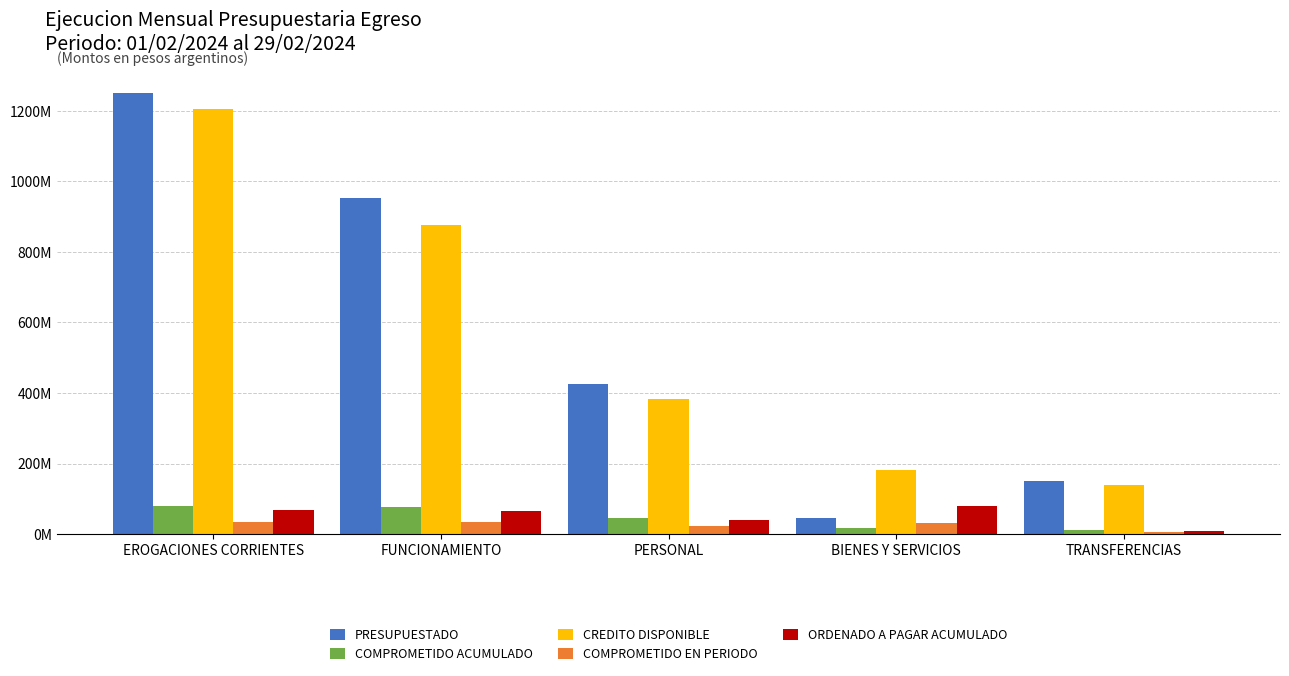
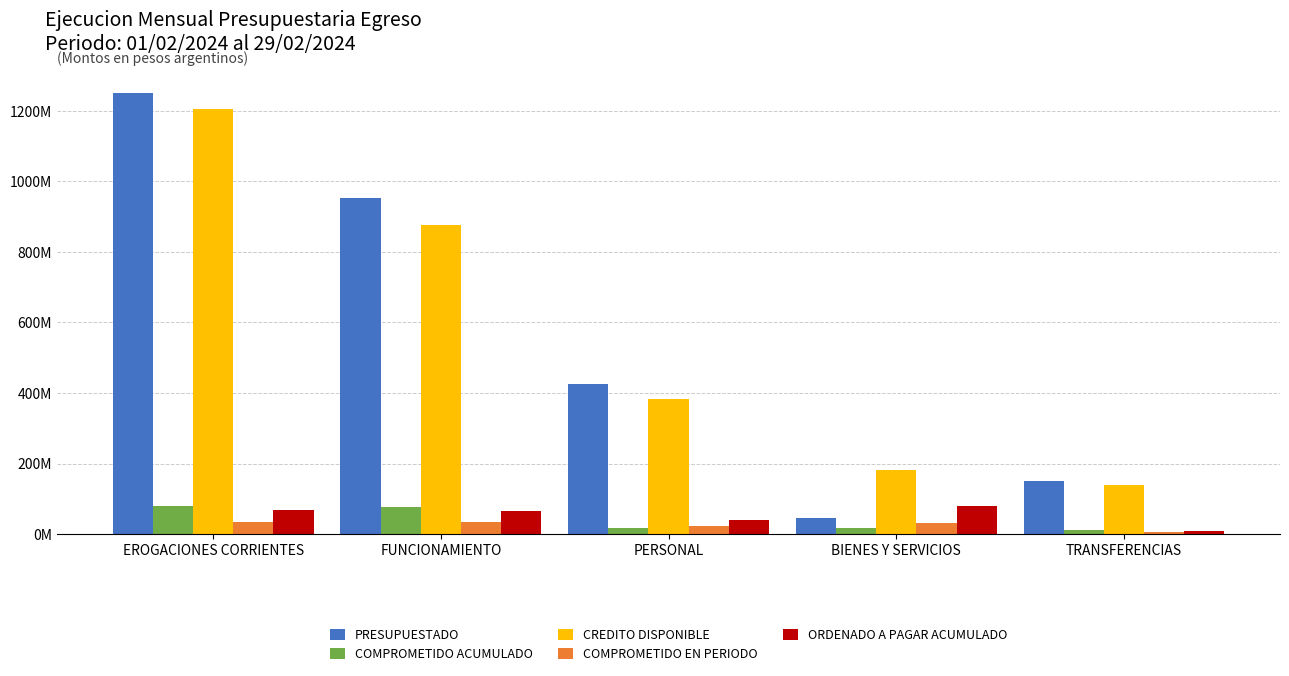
  {
    "PRESUPUESTADO": {
      "EROGACIONES CORRIENTES": 1250000000,
      "FUNCIONAMIENTO": 950000000,
      "PERSONAL": 430000000,
      "BIENES Y SERVICIOS": 50000000,
      "TRANSFERENCIAS": 150000000
    },
    "COMPROMETIDO ACUMULADO": {
      "EROGACIONES CORRIENTES": 80000000,
      "FUNCIONAMIENTO": 80000000,
-     "PERSONAL": 50000000,
+     "PERSONAL": 20000000,
      "BIENES Y SERVICIOS": 20000000,
      "TRANSFERENCIAS": 10000000
    },
    "CREDITO DISPONIBLE": {
      "EROGACIONES CORRIENTES": 1210000000,
      "FUNCIONAMIENTO": 880000000,
      "PERSONAL": 380000000,
      "BIENES Y SERVICIOS": 180000000,
      "TRANSFERENCIAS": 140000000
    },
    "COMPROMETIDO EN PERIODO": {
      "EROGACIONES CORRIENTES": 30000000,
      "FUNCIONAMIENTO": 30000000,
      "PERSONAL": 20000000,
      "BIENES Y SERVICIOS": 30000000
    },
    "ORDENADO A PAGAR ACUMULADO": {
      "EROGACIONES CORRIENTES": 70000000,
      "FUNCIONAMIENTO": 60000000,
      "PERSONAL": 40000000,
      "BIENES Y SERVICIOS": 80000000,
      "TRANSFERENCIAS": 10000000
    }
  }
